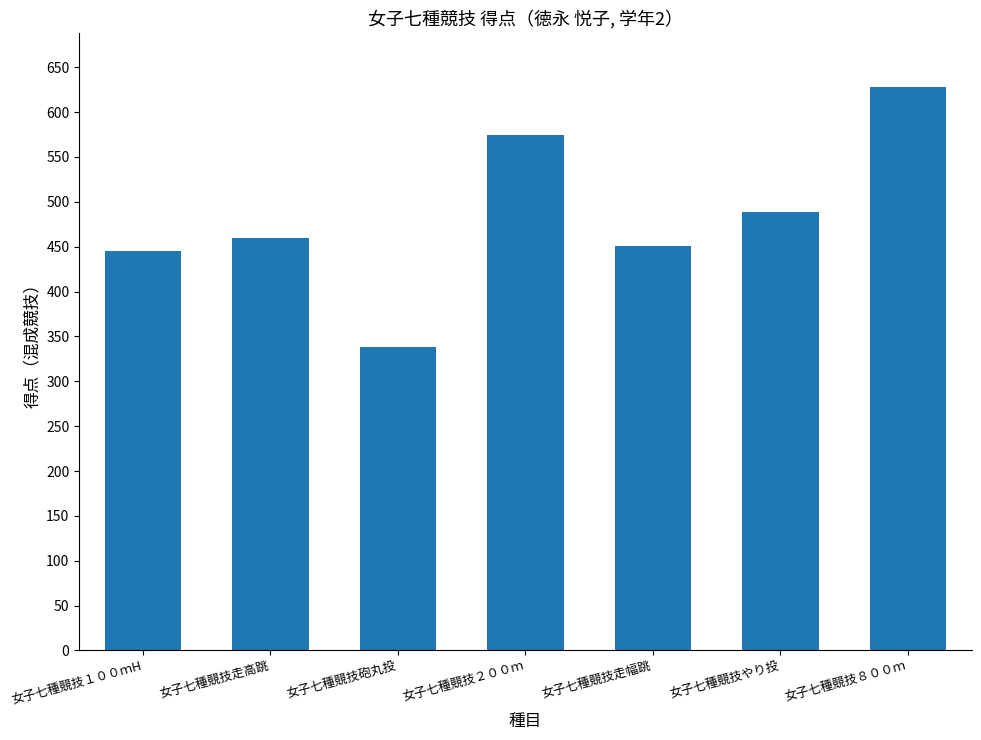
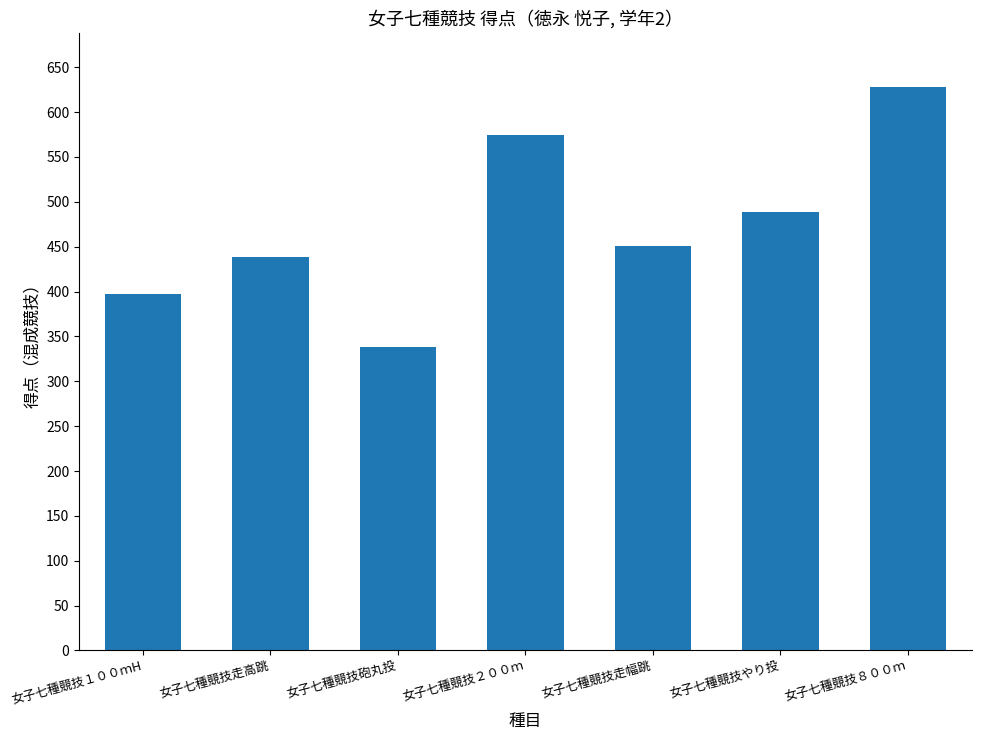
  {
-   "女子七種競技１００ｍH": 450,
-   "女子七種競技走高跳": 460,
+   "女子七種競技１００ｍH": 400,
+   "女子七種競技走高跳": 440,
    "女子七種競技砲丸投": 340,
    "女子七種競技２００ｍ": 570,
    "女子七種競技走幅跳": 450,
    "女子七種競技やり投": 490,
    "女子七種競技８００ｍ": 630
  }
